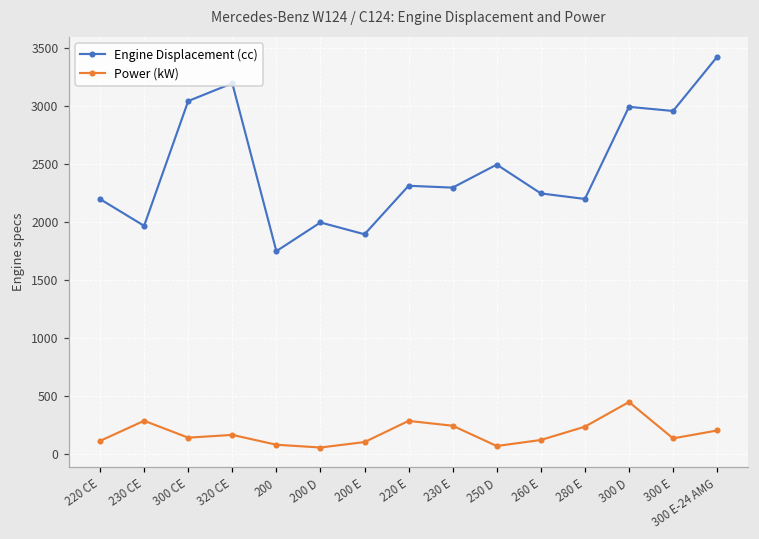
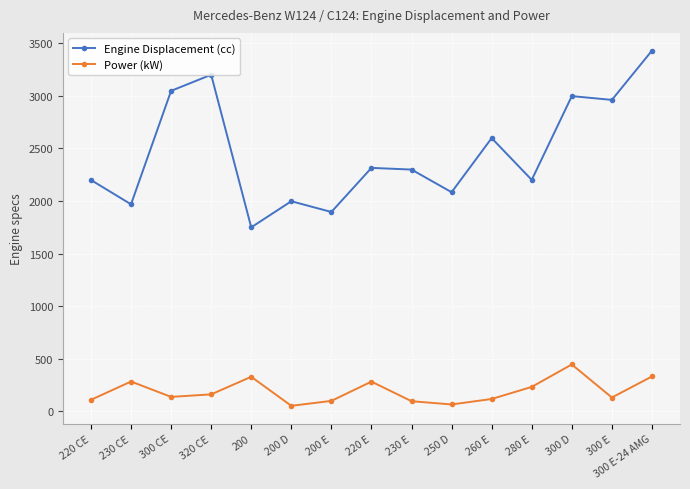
  {
    "Engine Displacement (cc)": {
      "220 CE": 2200,
      "230 CE": 1970,
      "300 CE": 3050,
      "200": 1750,
      "200 D": 2000,
      "200 E": 1900,
      "220 E": 2310,
      "230 E": 2300,
-     "250 D": 2500,
-     "260 E": 2250,
+     "250 D": 2080,
+     "260 E": 2600,
      "280 E": 2200,
      "300 D": 3000,
      "300 E": 2960,
      "300 E-24 AMG": 3430
    },
    "Power (kW)": {
      "220 CE": 110,
      "230 CE": 280,
      "300 CE": 140,
      "320 CE": 160,
-     "200": 80,
+     "200": 330,
      "200 D": 50,
      "200 E": 100,
      "220 E": 280,
-     "230 E": 240,
+     "230 E": 100,
      "250 D": 70,
      "260 E": 120,
      "280 E": 230,
      "300 D": 450,
      "300 E": 130,
-     "300 E-24 AMG": 200
+     "300 E-24 AMG": 330
    }
  }
